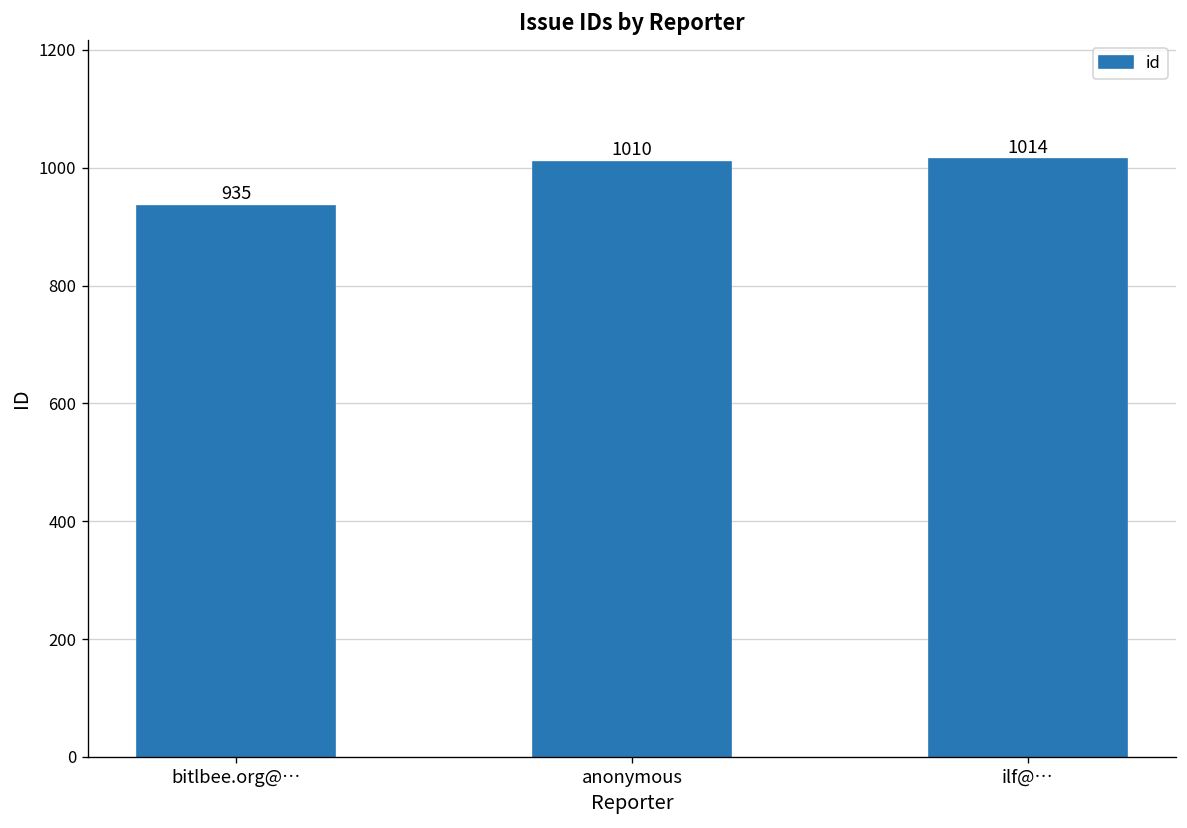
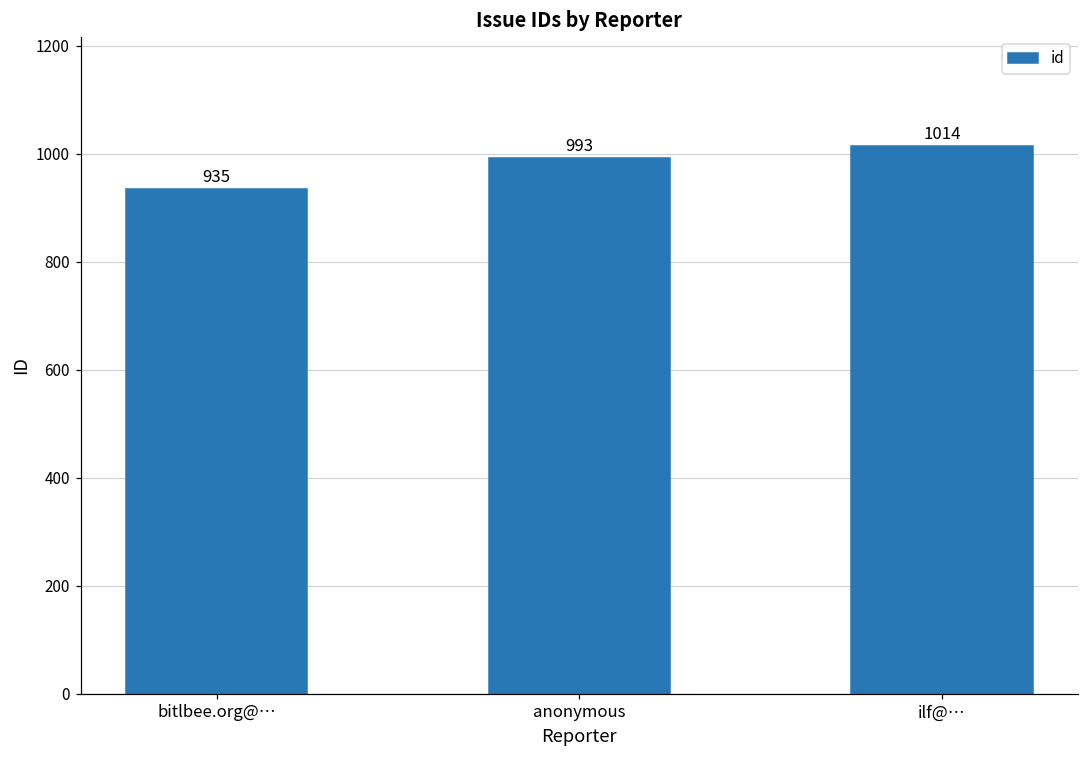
  {
    "bitlbee.org@…": 935,
-   "anonymous": 1010,
+   "anonymous": 993,
    "ilf@…": 1014
  }
